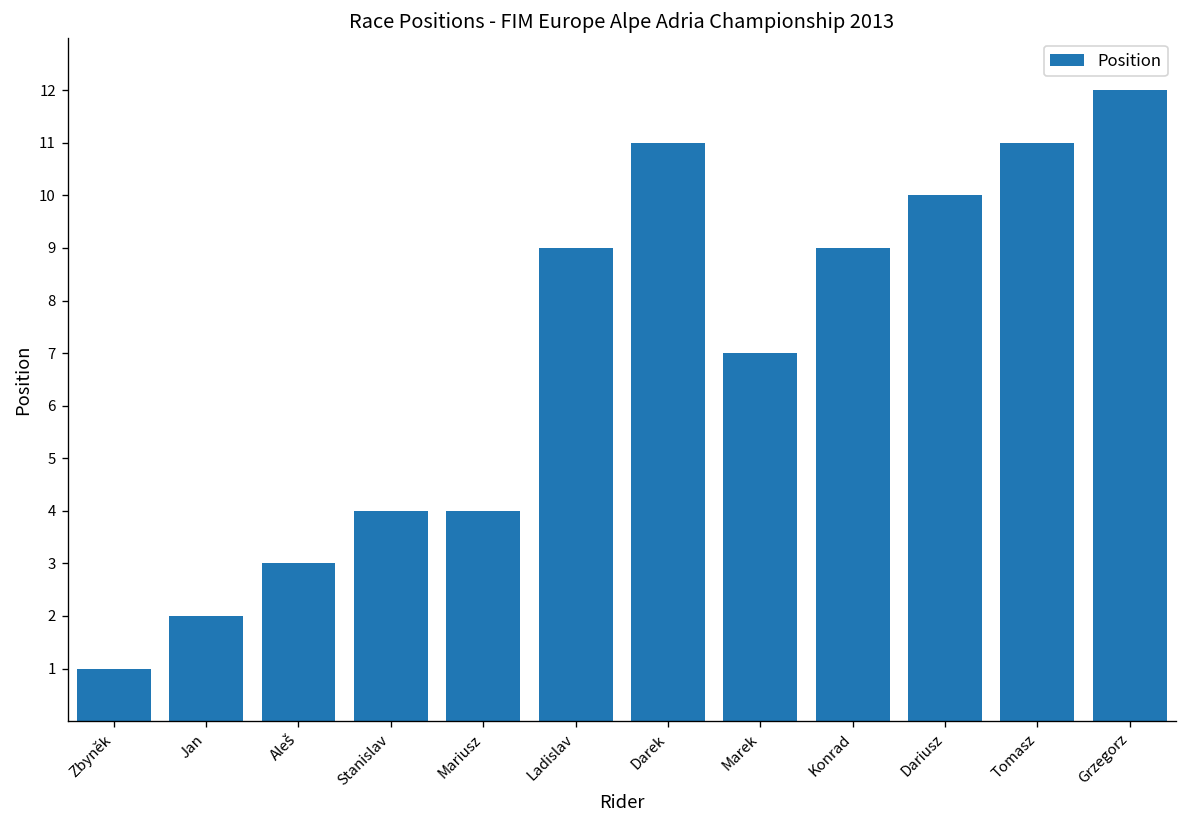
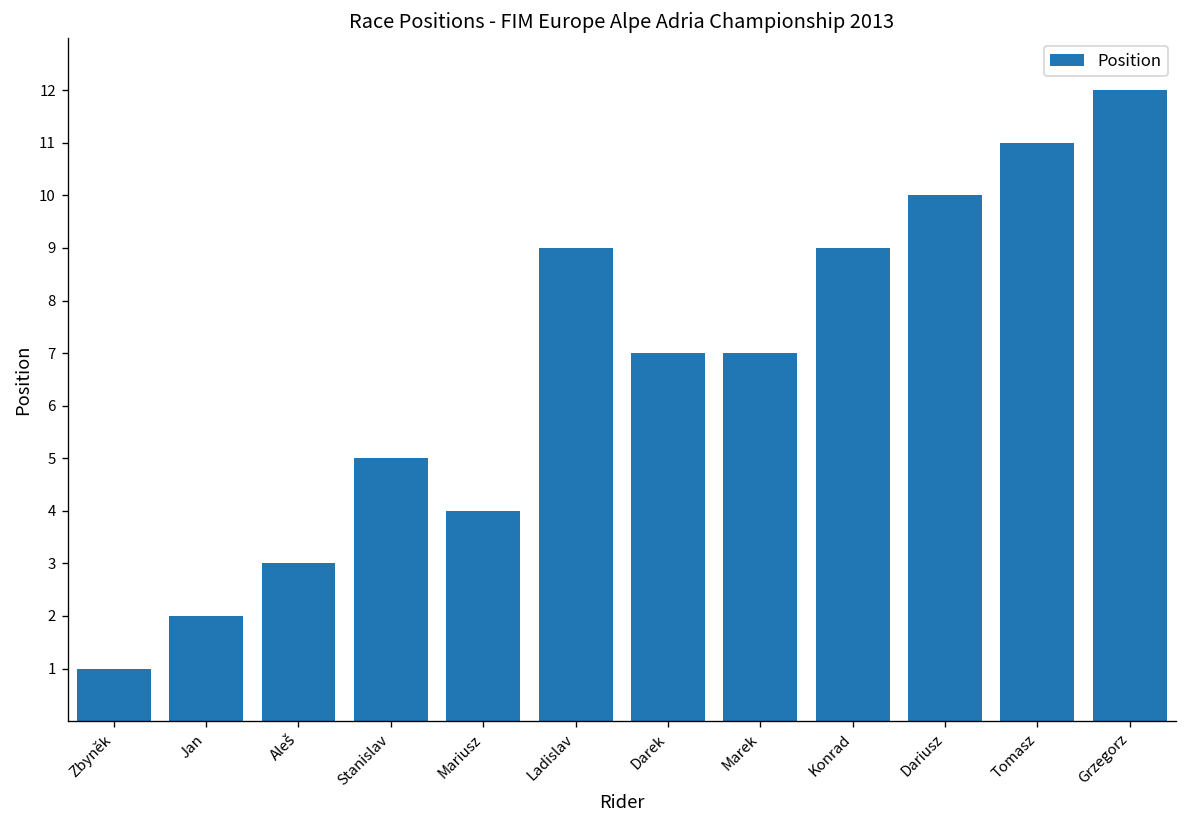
  {
    "Zbyněk": 1,
    "Jan": 2,
    "Aleš": 3,
-   "Stanislav": 4,
+   "Stanislav": 5,
    "Mariusz": 4,
    "Ladislav": 9,
-   "Darek": 11,
+   "Darek": 7,
    "Marek": 7,
    "Konrad": 9,
    "Dariusz": 10,
    "Tomasz": 11,
    "Grzegorz": 12
  }
